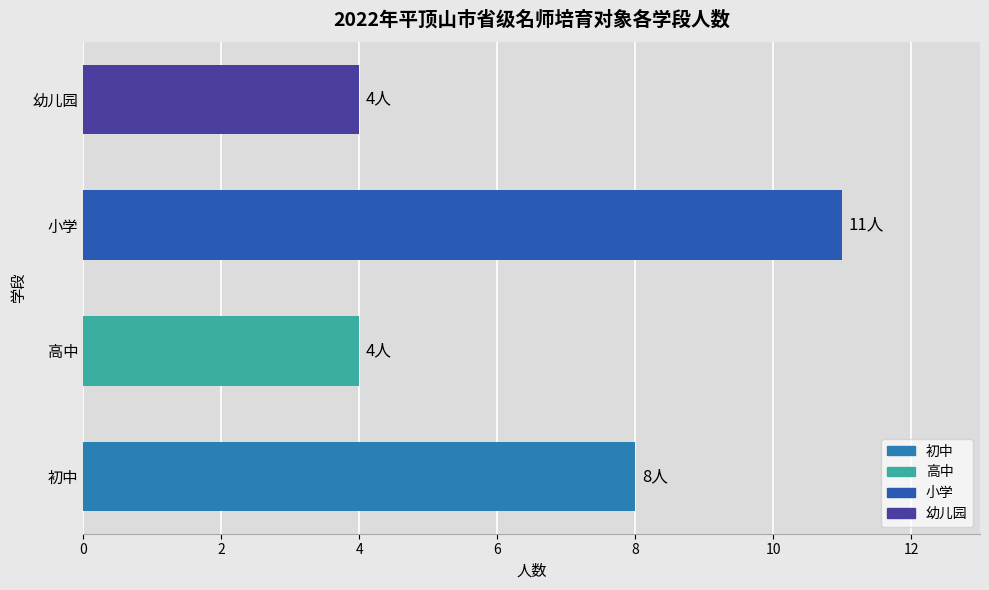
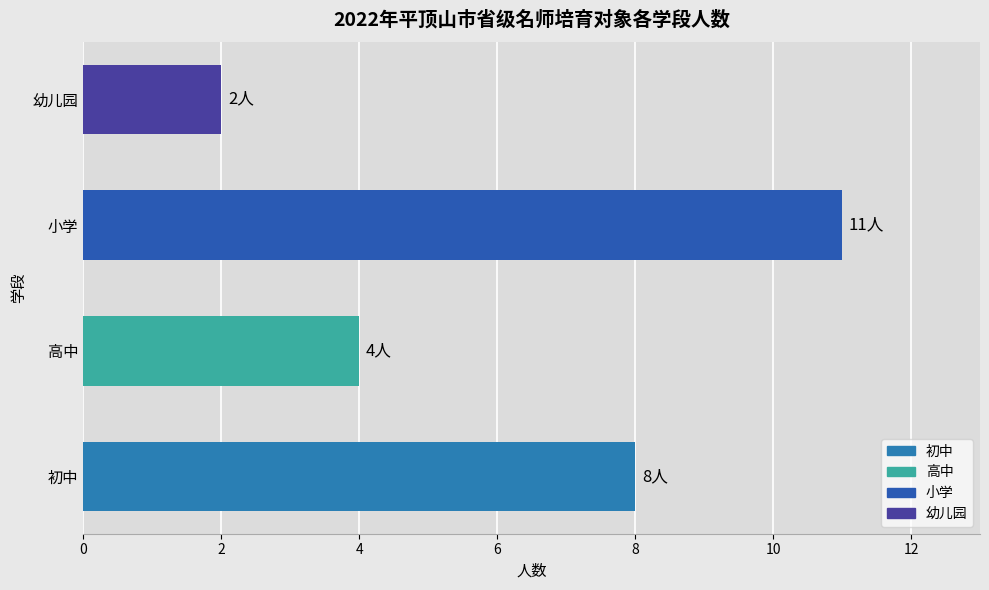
  {
-   "幼儿园": "4人",
+   "幼儿园": "2人",
    "小学": "11人",
    "高中": "4人",
    "初中": "8人"
  }
